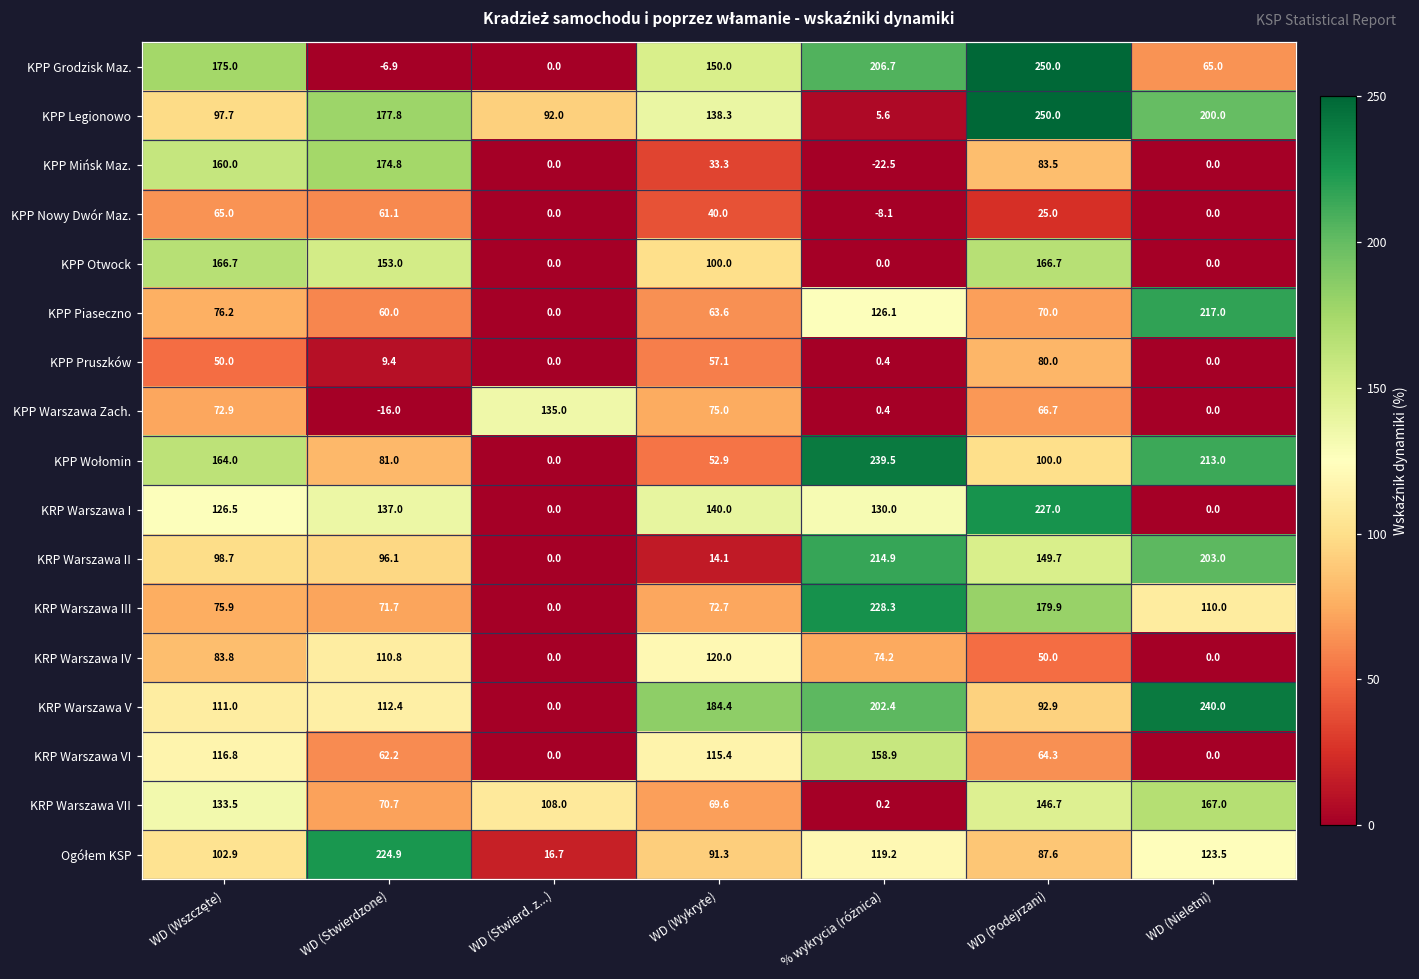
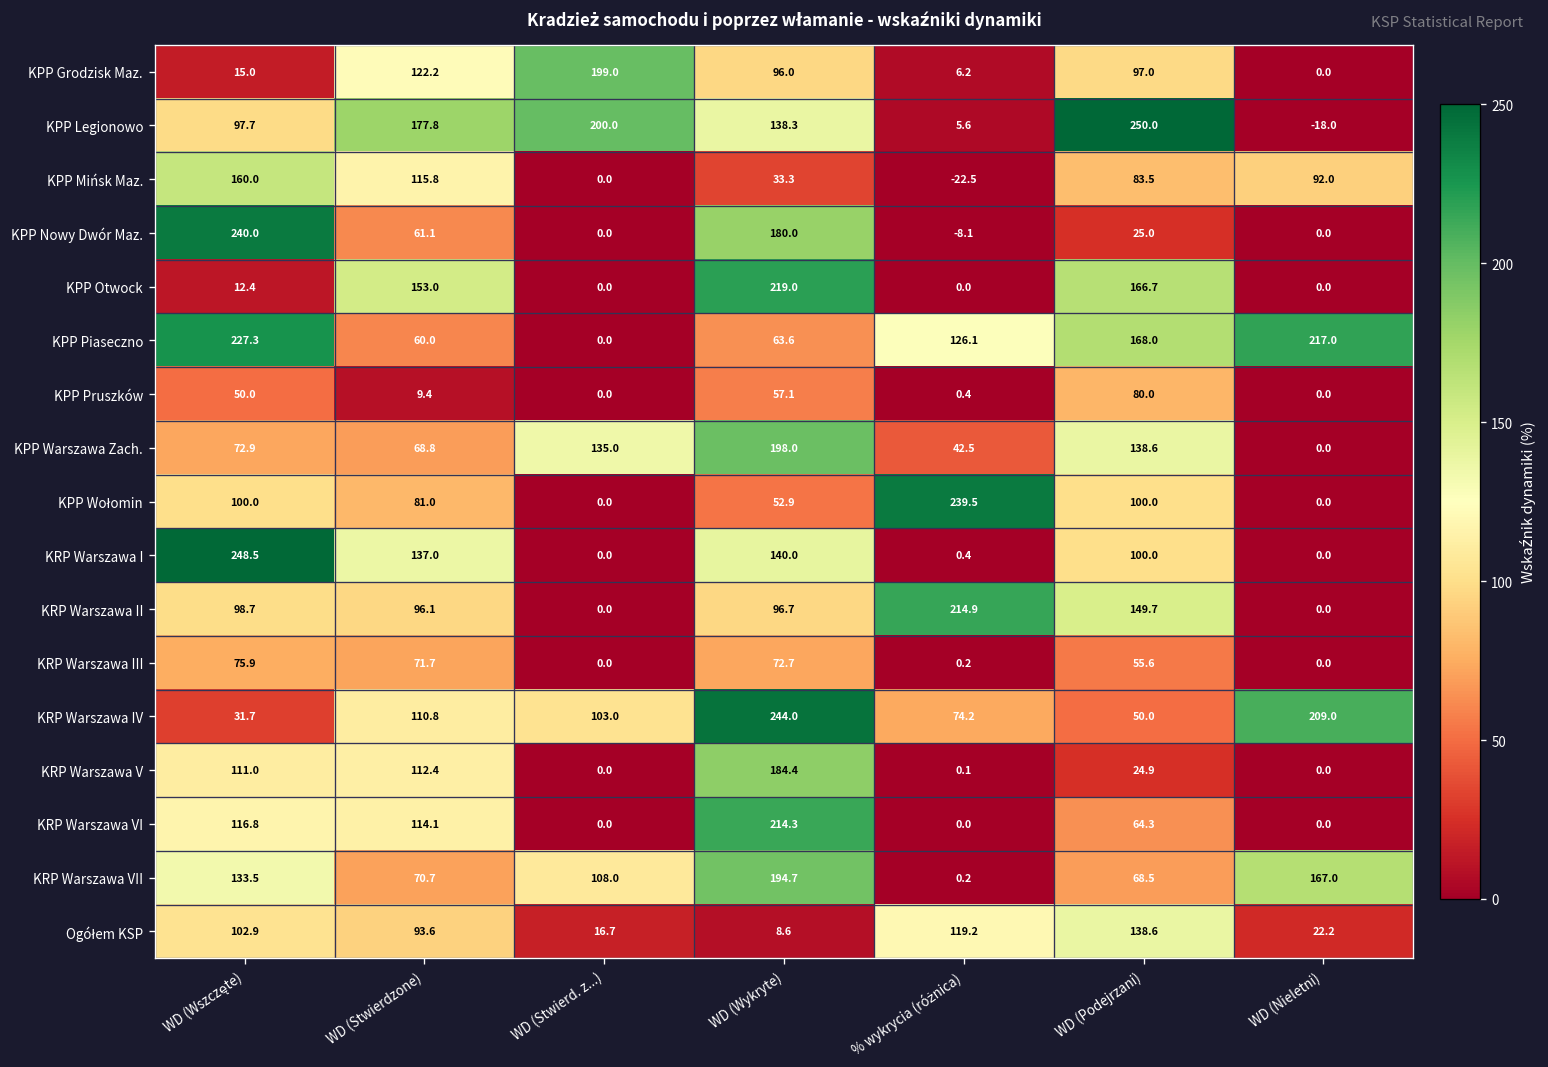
  {
    "KPP Grodzisk Maz.": {
-     "WD (Wszczęte)": 175.0,
-     "WD (Stwierdzone)": -6.9,
-     "WD (Stwierd. z...)": 0.0,
-     "WD (Wykryte)": 150.0,
-     "% wykrycia (różnica)": 206.7,
-     "WD (Podejrzani)": 250.0,
-     "WD (Nieletni)": 65.0
+     "WD (Wszczęte)": 15.0,
+     "WD (Stwierdzone)": 122.2,
+     "WD (Stwierd. z...)": 199.0,
+     "WD (Wykryte)": 96.0,
+     "% wykrycia (różnica)": 6.2,
+     "WD (Podejrzani)": 97.0,
+     "WD (Nieletni)": 0.0
    },
    "KPP Legionowo": {
      "WD (Wszczęte)": 97.7,
      "WD (Stwierdzone)": 177.8,
-     "WD (Stwierd. z...)": 92.0,
+     "WD (Stwierd. z...)": 200.0,
      "WD (Wykryte)": 138.3,
      "% wykrycia (różnica)": 5.6,
      "WD (Podejrzani)": 250.0,
-     "WD (Nieletni)": 200.0
+     "WD (Nieletni)": -18.0
    },
    "KPP Mińsk Maz.": {
      "WD (Wszczęte)": 160.0,
-     "WD (Stwierdzone)": 174.8,
+     "WD (Stwierdzone)": 115.8,
      "WD (Stwierd. z...)": 0.0,
      "WD (Wykryte)": 33.3,
      "% wykrycia (różnica)": -22.5,
      "WD (Podejrzani)": 83.5,
-     "WD (Nieletni)": 0.0
+     "WD (Nieletni)": 92.0
    },
    "KPP Nowy Dwór Maz.": {
-     "WD (Wszczęte)": 65.0,
+     "WD (Wszczęte)": 240.0,
      "WD (Stwierdzone)": 61.1,
      "WD (Stwierd. z...)": 0.0,
-     "WD (Wykryte)": 40.0,
+     "WD (Wykryte)": 180.0,
      "% wykrycia (różnica)": -8.1,
      "WD (Podejrzani)": 25.0,
      "WD (Nieletni)": 0.0
    },
    "KPP Otwock": {
-     "WD (Wszczęte)": 166.7,
+     "WD (Wszczęte)": 12.4,
      "WD (Stwierdzone)": 153.0,
      "WD (Stwierd. z...)": 0.0,
-     "WD (Wykryte)": 100.0,
+     "WD (Wykryte)": 219.0,
      "% wykrycia (różnica)": 0.0,
      "WD (Podejrzani)": 166.7,
      "WD (Nieletni)": 0.0
    },
    "KPP Piaseczno": {
-     "WD (Wszczęte)": 76.2,
+     "WD (Wszczęte)": 227.3,
      "WD (Stwierdzone)": 60.0,
      "WD (Stwierd. z...)": 0.0,
      "WD (Wykryte)": 63.6,
      "% wykrycia (różnica)": 126.1,
-     "WD (Podejrzani)": 70.0,
+     "WD (Podejrzani)": 168.0,
      "WD (Nieletni)": 217.0
    },
    "KPP Pruszków": {
      "WD (Wszczęte)": 50.0,
      "WD (Stwierdzone)": 9.4,
      "WD (Stwierd. z...)": 0.0,
      "WD (Wykryte)": 57.1,
      "% wykrycia (różnica)": 0.4,
      "WD (Podejrzani)": 80.0,
      "WD (Nieletni)": 0.0
    },
    "KPP Warszawa Zach.": {
      "WD (Wszczęte)": 72.9,
-     "WD (Stwierdzone)": -16.0,
+     "WD (Stwierdzone)": 68.8,
      "WD (Stwierd. z...)": 135.0,
-     "WD (Wykryte)": 75.0,
-     "% wykrycia (różnica)": 0.4,
-     "WD (Podejrzani)": 66.7,
+     "WD (Wykryte)": 198.0,
+     "% wykrycia (różnica)": 42.5,
+     "WD (Podejrzani)": 138.6,
      "WD (Nieletni)": 0.0
    },
    "KPP Wołomin": {
-     "WD (Wszczęte)": 164.0,
+     "WD (Wszczęte)": 100.0,
      "WD (Stwierdzone)": 81.0,
      "WD (Stwierd. z...)": 0.0,
      "WD (Wykryte)": 52.9,
      "% wykrycia (różnica)": 239.5,
      "WD (Podejrzani)": 100.0,
-     "WD (Nieletni)": 213.0
+     "WD (Nieletni)": 0.0
    },
    "KRP Warszawa I": {
-     "WD (Wszczęte)": 126.5,
+     "WD (Wszczęte)": 248.5,
      "WD (Stwierdzone)": 137.0,
      "WD (Stwierd. z...)": 0.0,
      "WD (Wykryte)": 140.0,
-     "% wykrycia (różnica)": 130.0,
-     "WD (Podejrzani)": 227.0,
+     "% wykrycia (różnica)": 0.4,
+     "WD (Podejrzani)": 100.0,
      "WD (Nieletni)": 0.0
    },
    "KRP Warszawa II": {
      "WD (Wszczęte)": 98.7,
      "WD (Stwierdzone)": 96.1,
      "WD (Stwierd. z...)": 0.0,
-     "WD (Wykryte)": 14.1,
+     "WD (Wykryte)": 96.7,
      "% wykrycia (różnica)": 214.9,
      "WD (Podejrzani)": 149.7,
-     "WD (Nieletni)": 203.0
+     "WD (Nieletni)": 0.0
    },
    "KRP Warszawa III": {
      "WD (Wszczęte)": 75.9,
      "WD (Stwierdzone)": 71.7,
      "WD (Stwierd. z...)": 0.0,
      "WD (Wykryte)": 72.7,
-     "% wykrycia (różnica)": 228.3,
-     "WD (Podejrzani)": 179.9,
-     "WD (Nieletni)": 110.0
+     "% wykrycia (różnica)": 0.2,
+     "WD (Podejrzani)": 55.6,
+     "WD (Nieletni)": 0.0
    },
    "KRP Warszawa IV": {
-     "WD (Wszczęte)": 83.8,
+     "WD (Wszczęte)": 31.7,
      "WD (Stwierdzone)": 110.8,
-     "WD (Stwierd. z...)": 0.0,
-     "WD (Wykryte)": 120.0,
+     "WD (Stwierd. z...)": 103.0,
+     "WD (Wykryte)": 244.0,
      "% wykrycia (różnica)": 74.2,
      "WD (Podejrzani)": 50.0,
-     "WD (Nieletni)": 0.0
+     "WD (Nieletni)": 209.0
    },
    "KRP Warszawa V": {
      "WD (Wszczęte)": 111.0,
      "WD (Stwierdzone)": 112.4,
      "WD (Stwierd. z...)": 0.0,
      "WD (Wykryte)": 184.4,
-     "% wykrycia (różnica)": 202.4,
-     "WD (Podejrzani)": 92.9,
-     "WD (Nieletni)": 240.0
+     "% wykrycia (różnica)": 0.1,
+     "WD (Podejrzani)": 24.9,
+     "WD (Nieletni)": 0.0
    },
    "KRP Warszawa VI": {
      "WD (Wszczęte)": 116.8,
-     "WD (Stwierdzone)": 62.2,
+     "WD (Stwierdzone)": 114.1,
      "WD (Stwierd. z...)": 0.0,
-     "WD (Wykryte)": 115.4,
-     "% wykrycia (różnica)": 158.9,
+     "WD (Wykryte)": 214.3,
+     "% wykrycia (różnica)": 0.0,
      "WD (Podejrzani)": 64.3,
      "WD (Nieletni)": 0.0
    },
    "KRP Warszawa VII": {
      "WD (Wszczęte)": 133.5,
      "WD (Stwierdzone)": 70.7,
      "WD (Stwierd. z...)": 108.0,
-     "WD (Wykryte)": 69.6,
+     "WD (Wykryte)": 194.7,
      "% wykrycia (różnica)": 0.2,
-     "WD (Podejrzani)": 146.7,
+     "WD (Podejrzani)": 68.5,
      "WD (Nieletni)": 167.0
    },
    "Ogółem KSP": {
      "WD (Wszczęte)": 102.9,
-     "WD (Stwierdzone)": 224.9,
+     "WD (Stwierdzone)": 93.6,
      "WD (Stwierd. z...)": 16.7,
-     "WD (Wykryte)": 91.3,
+     "WD (Wykryte)": 8.6,
      "% wykrycia (różnica)": 119.2,
-     "WD (Podejrzani)": 87.6,
-     "WD (Nieletni)": 123.5
+     "WD (Podejrzani)": 138.6,
+     "WD (Nieletni)": 22.2
    }
  }
